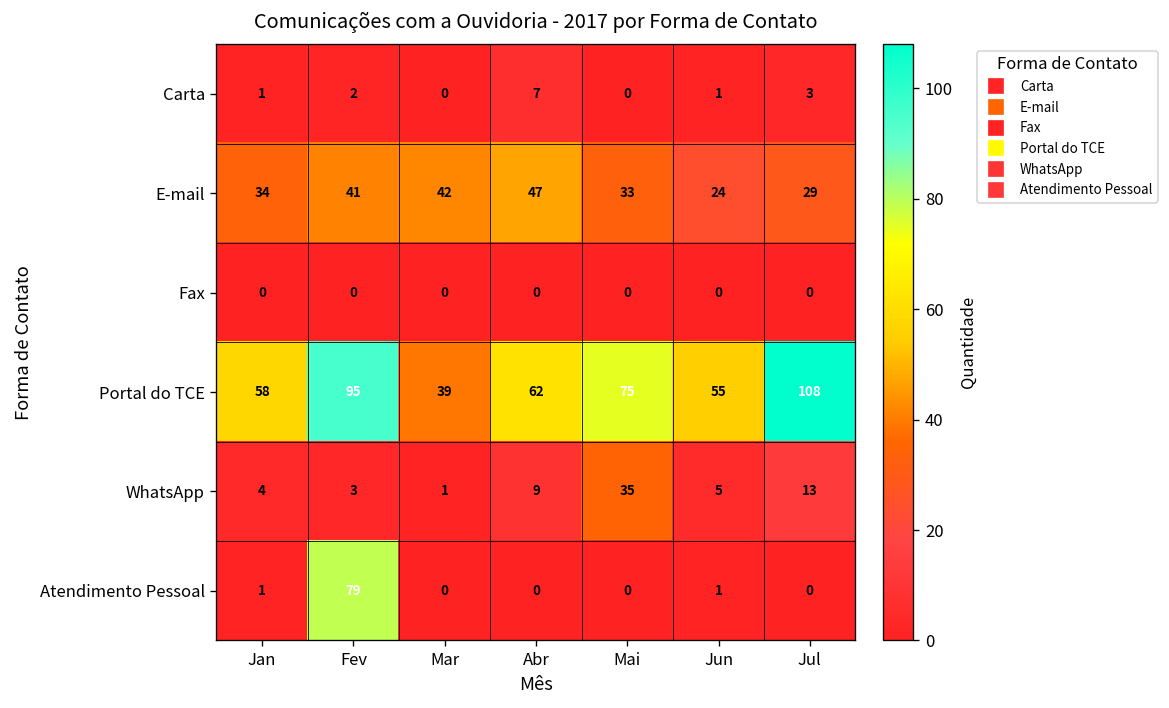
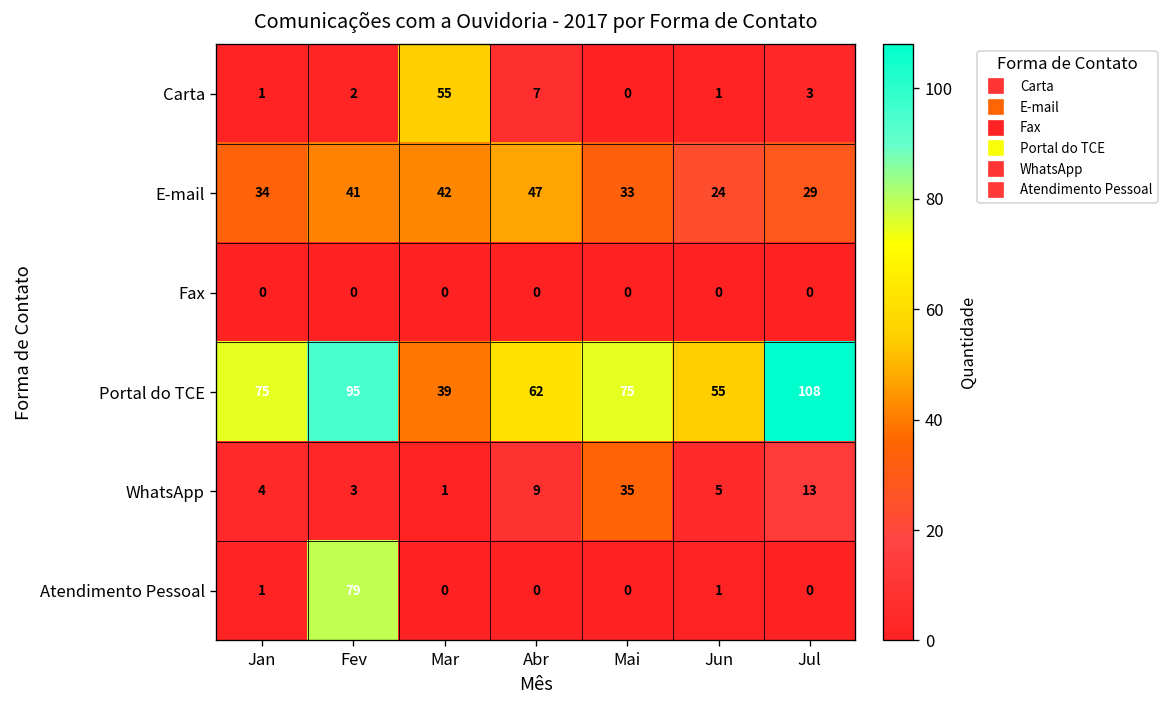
  {
    "Carta": {
      "Jan": 1,
      "Fev": 2,
-     "Mar": 0,
+     "Mar": 55,
      "Abr": 7,
      "Mai": 0,
      "Jun": 1,
      "Jul": 3
    },
    "E-mail": {
      "Jan": 34,
      "Fev": 41,
      "Mar": 42,
      "Abr": 47,
      "Mai": 33,
      "Jun": 24,
      "Jul": 29
    },
    "Fax": {
      "Jan": 0,
      "Fev": 0,
      "Mar": 0,
      "Abr": 0,
      "Mai": 0,
      "Jun": 0,
      "Jul": 0
    },
    "Portal do TCE": {
-     "Jan": 58,
+     "Jan": 75,
      "Fev": 95,
      "Mar": 39,
      "Abr": 62,
      "Mai": 75,
      "Jun": 55,
      "Jul": 108
    },
    "WhatsApp": {
      "Jan": 4,
      "Fev": 3,
      "Mar": 1,
      "Abr": 9,
      "Mai": 35,
      "Jun": 5,
      "Jul": 13
    },
    "Atendimento Pessoal": {
      "Jan": 1,
      "Fev": 79,
      "Mar": 0,
      "Abr": 0,
      "Mai": 0,
      "Jun": 1,
      "Jul": 0
    }
  }
